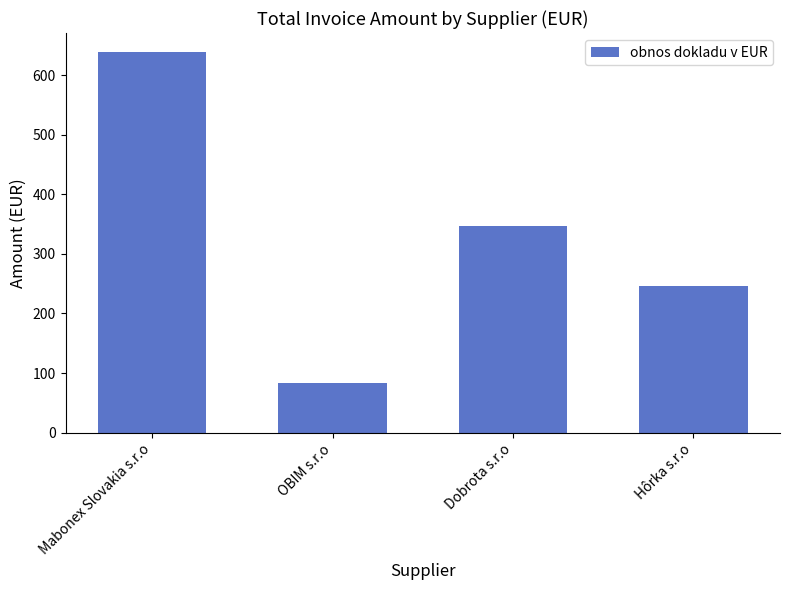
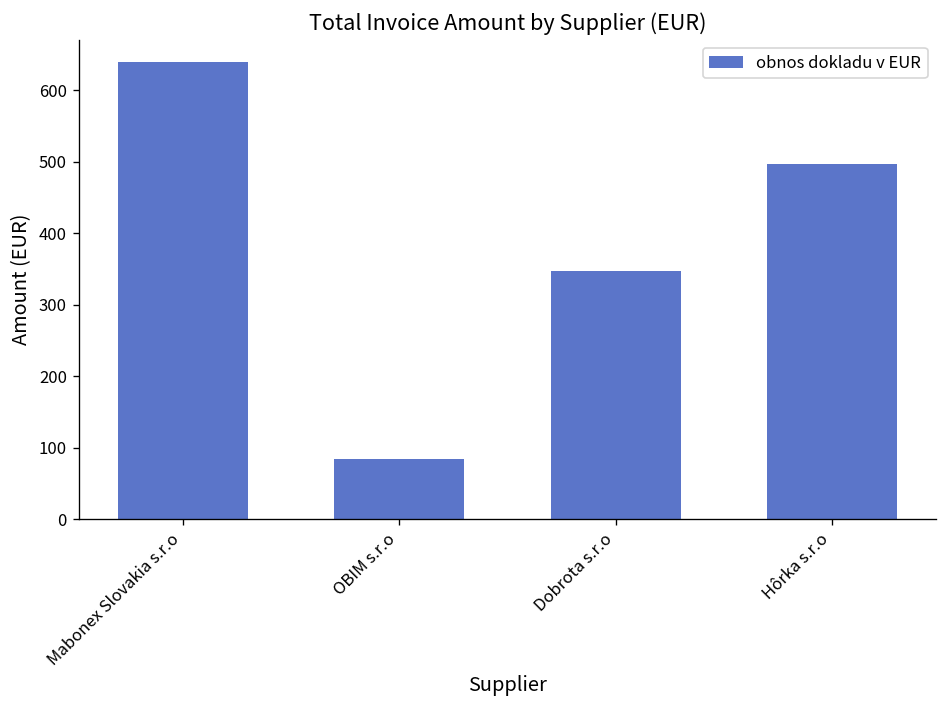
  {
    "Mabonex Slovakia s.r.o": 640,
    "OBIM s.r.o": 80,
    "Dobrota s.r.o": 350,
-   "Hôrka s.r.o": 250
+   "Hôrka s.r.o": 500
  }
